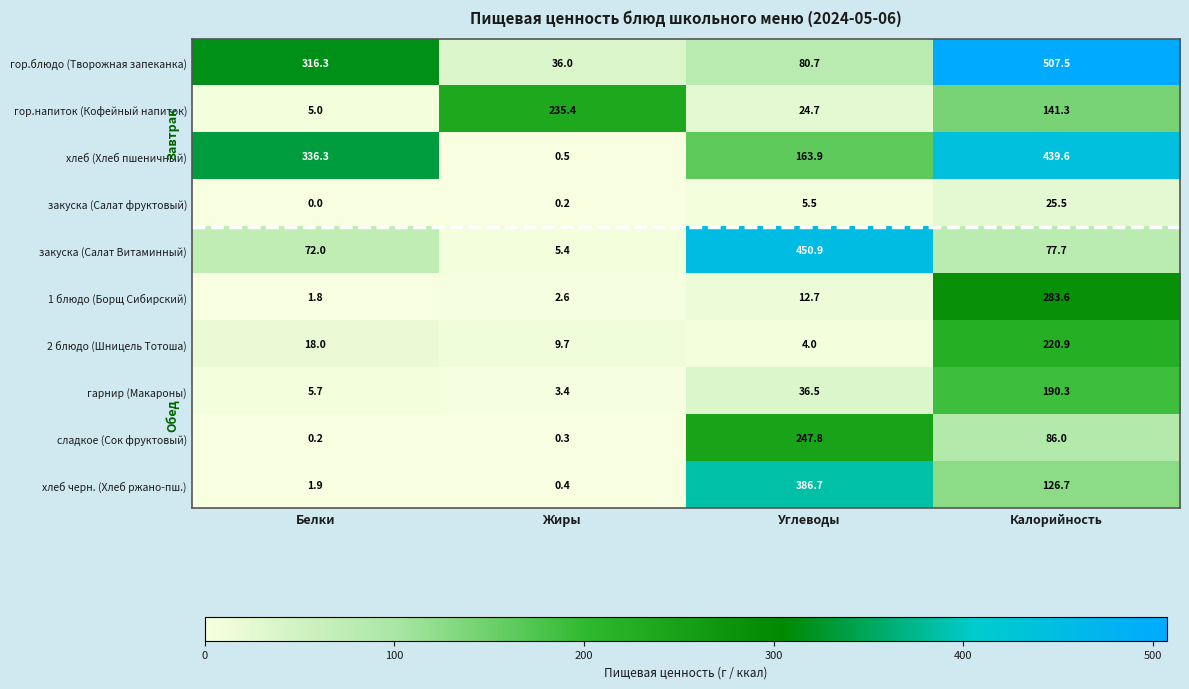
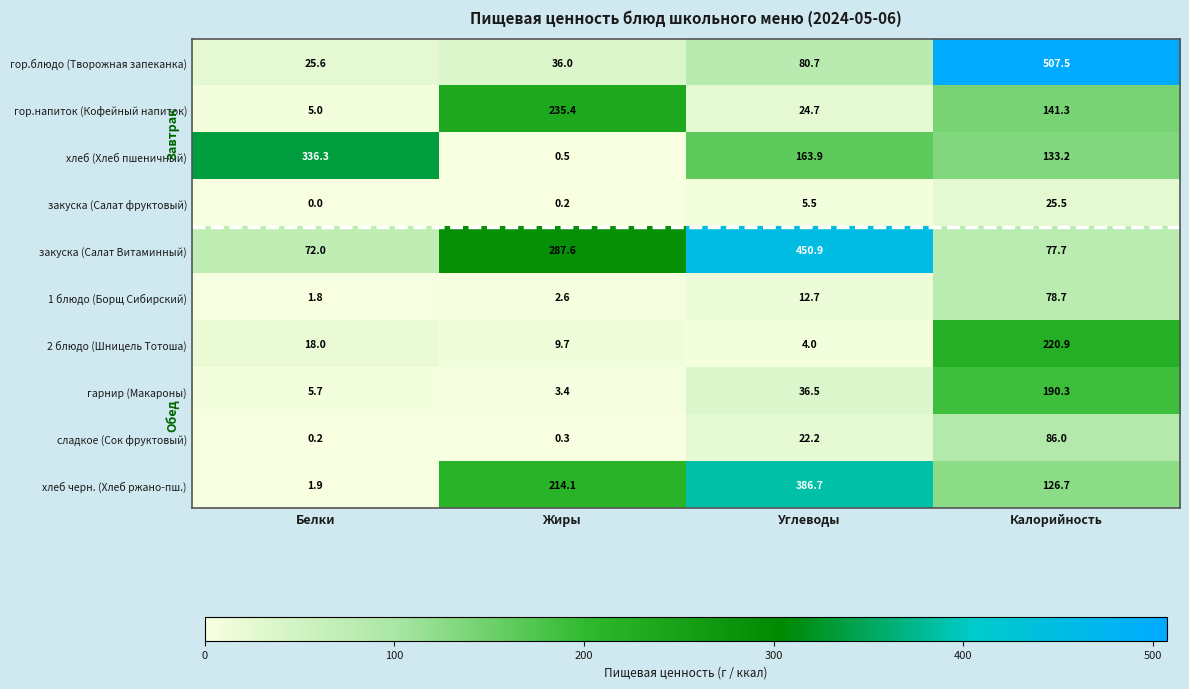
  {
    "гор.блюдо (Творожная запеканка)": {
-     "Белки": 316.3,
+     "Белки": 25.6,
      "Жиры": 36.0,
      "Углеводы": 80.7,
      "Калорийность": 507.5
    },
    "гор.напиток (Кофейный напиток)": {
      "Белки": 5.0,
      "Жиры": 235.4,
      "Углеводы": 24.7,
      "Калорийность": 141.3
    },
    "хлеб (Хлеб пшеничный)": {
      "Белки": 336.3,
      "Жиры": 0.5,
      "Углеводы": 163.9,
-     "Калорийность": 439.6
+     "Калорийность": 133.2
    },
    "закуска (Салат фруктовый)": {
      "Белки": 0.0,
      "Жиры": 0.2,
      "Углеводы": 5.5,
      "Калорийность": 25.5
    },
    "закуска (Салат Витаминный)": {
      "Белки": 72.0,
-     "Жиры": 5.4,
+     "Жиры": 287.6,
      "Углеводы": 450.9,
      "Калорийность": 77.7
    },
    "1 блюдо (Борщ Сибирский)": {
      "Белки": 1.8,
      "Жиры": 2.6,
      "Углеводы": 12.7,
-     "Калорийность": 283.6
+     "Калорийность": 78.7
    },
    "2 блюдо (Шницель Тотоша)": {
      "Белки": 18.0,
      "Жиры": 9.7,
      "Углеводы": 4.0,
      "Калорийность": 220.9
    },
    "гарнир (Макароны)": {
      "Белки": 5.7,
      "Жиры": 3.4,
      "Углеводы": 36.5,
      "Калорийность": 190.3
    },
    "сладкое (Сок фруктовый)": {
      "Белки": 0.2,
      "Жиры": 0.3,
-     "Углеводы": 247.8,
+     "Углеводы": 22.2,
      "Калорийность": 86.0
    },
    "хлеб черн. (Хлеб ржано-пш.)": {
      "Белки": 1.9,
-     "Жиры": 0.4,
+     "Жиры": 214.1,
      "Углеводы": 386.7,
      "Калорийность": 126.7
    }
  }
